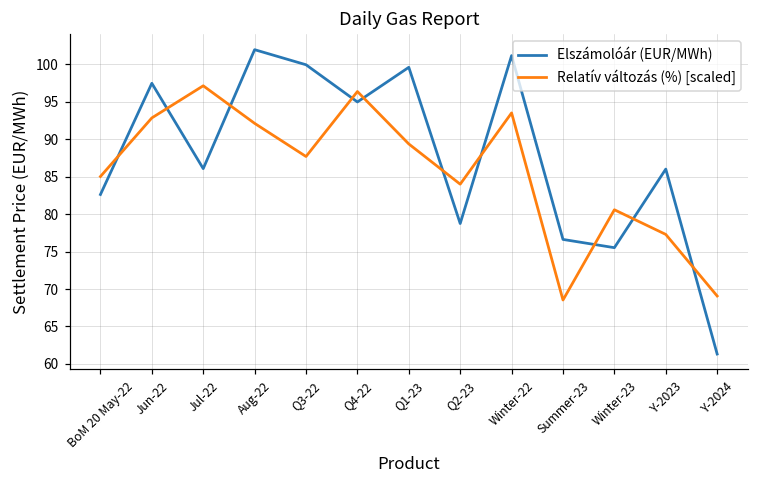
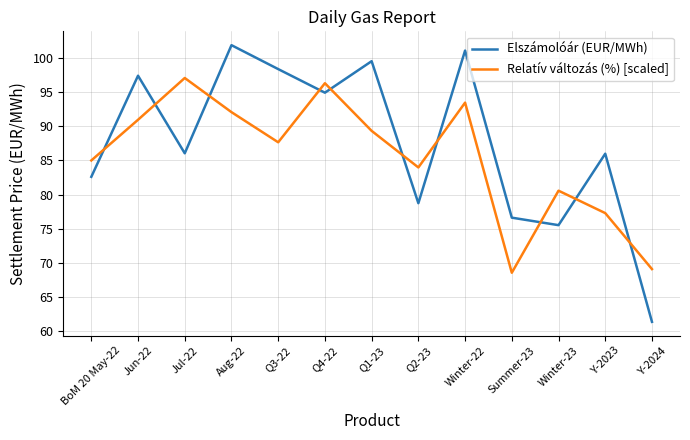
  {
    "Elszámolóár (EUR/MWh)": {
      "BoM 20 May-22": 83,
      "Jun-22": 97,
      "Jul-22": 86,
      "Aug-22": 102,
-     "Q3-22": 100,
+     "Q3-22": 98,
      "Q4-22": 95,
      "Q1-23": 100,
      "Q2-23": 79,
      "Winter-22": 101,
      "Summer-23": 77,
      "Winter-23": 76,
      "Y-2023": 86,
      "Y-2024": 61
    },
    "Relatív változás (%) [scaled]": {
      "BoM 20 May-22": 85,
-     "Jun-22": 93,
+     "Jun-22": 91,
      "Jul-22": 97,
      "Aug-22": 92,
      "Q3-22": 88,
      "Q4-22": 96,
      "Q1-23": 89,
      "Q2-23": 84,
      "Winter-22": 93,
      "Summer-23": 69,
      "Winter-23": 81,
      "Y-2023": 77,
      "Y-2024": 69
    }
  }
